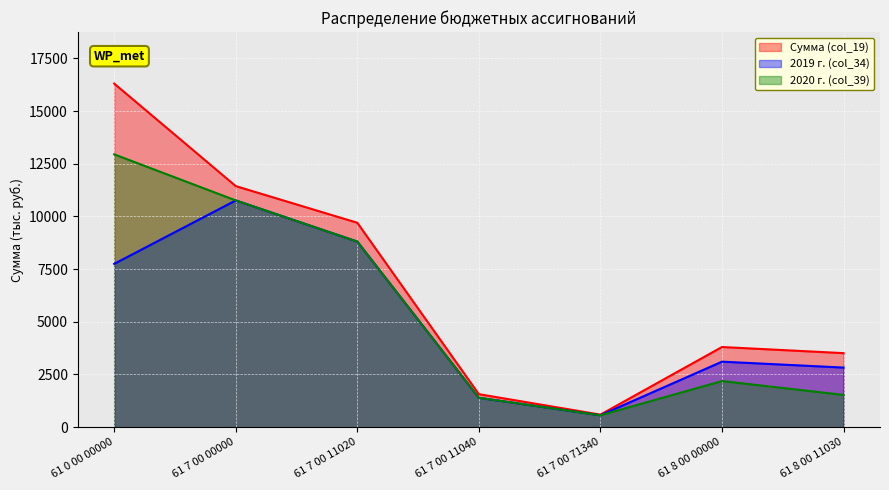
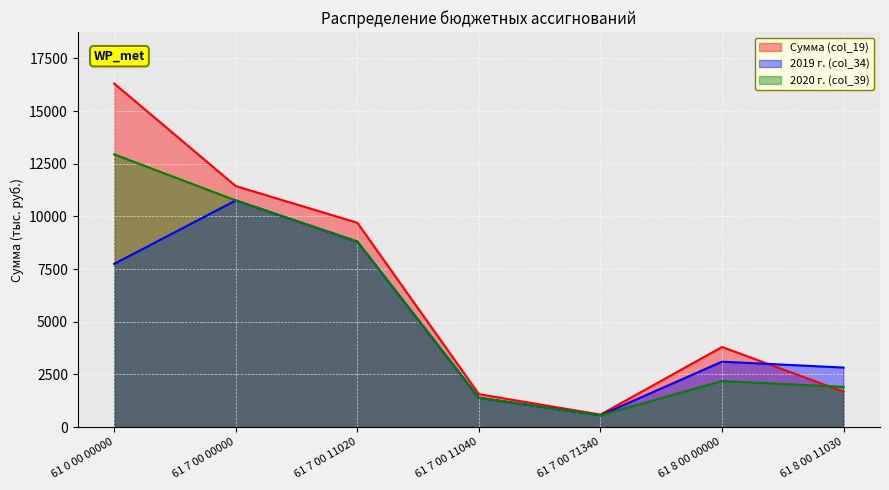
  {
    "Сумма (col_19)": {
      "61 0 00 00000": 16300,
      "61 7 00 00000": 11400,
      "61 7 00 11020": 9700,
      "61 7 00 11040": 1600,
      "61 8 00 00000": 3800,
-     "61 8 00 11030": 3500
+     "61 8 00 11030": 1700
    },
    "2019 г. (col_34)": {
      "61 0 00 00000": 7700,
      "61 8 00 00000": 3100,
      "61 8 00 11030": 2800
    },
    "2020 г. (col_39)": {
      "61 0 00 00000": 12900,
      "61 8 00 00000": 2200,
-     "61 8 00 11030": 1500
+     "61 8 00 11030": 1900
    }
  }
